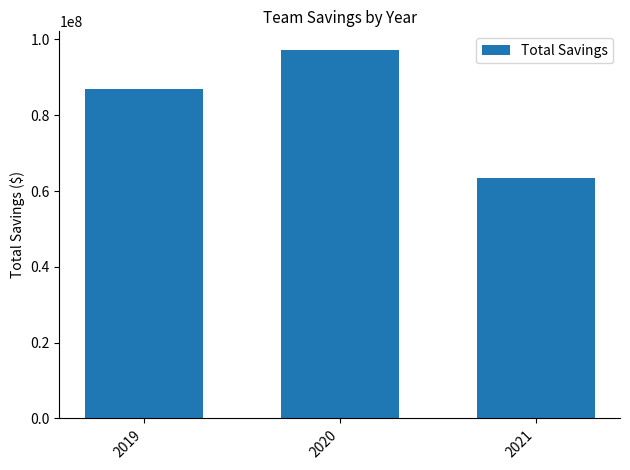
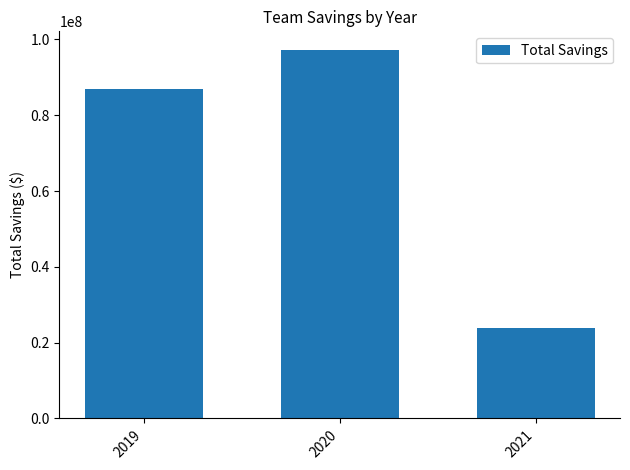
  {
    "2019": 87000000,
    "2020": 97000000,
-   "2021": 64000000
+   "2021": 24000000
  }
